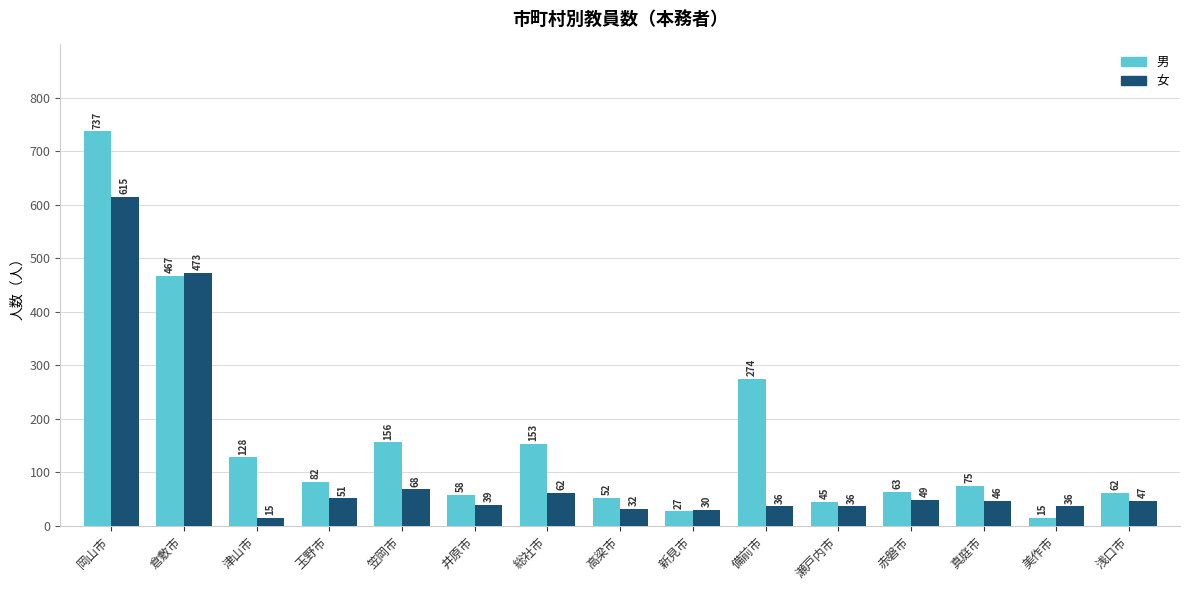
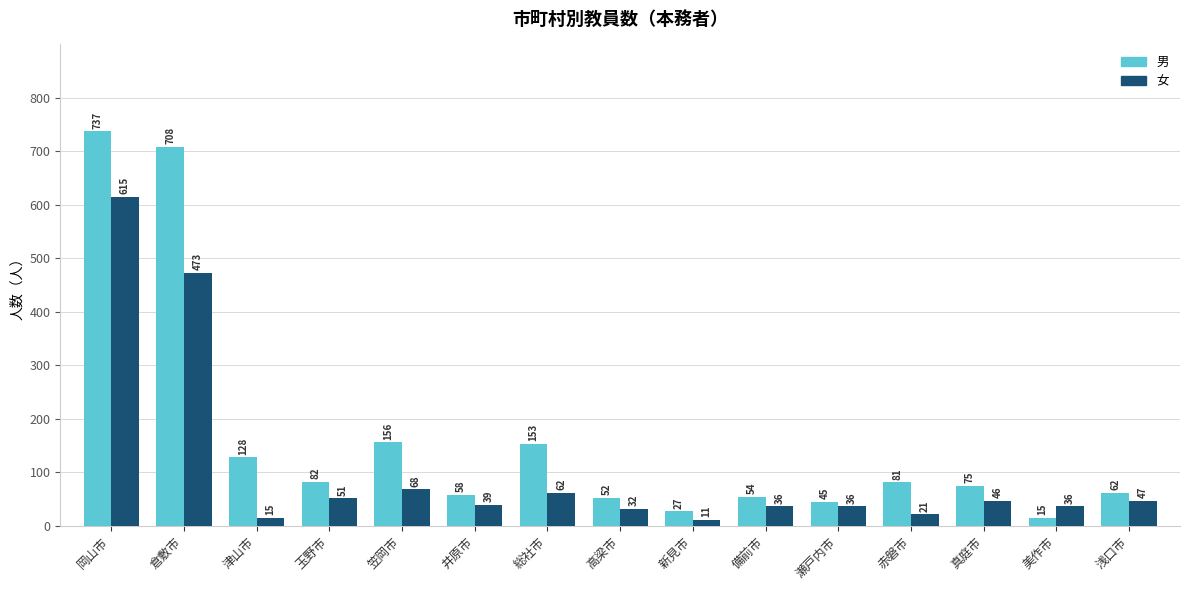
  {
    "男": {
      "岡山市": 737,
-     "倉敷市": 467,
+     "倉敷市": 708,
      "津山市": 128,
      "玉野市": 82,
      "笠岡市": 156,
      "井原市": 58,
      "総社市": 153,
      "高梁市": 52,
      "新見市": 27,
-     "備前市": 274,
+     "備前市": 54,
      "瀬戸内市": 45,
-     "赤磐市": 63,
+     "赤磐市": 81,
      "真庭市": 75,
      "美作市": 15,
      "浅口市": 62
    },
    "女": {
      "岡山市": 615,
      "倉敷市": 473,
      "津山市": 15,
      "玉野市": 51,
      "笠岡市": 68,
      "井原市": 39,
      "総社市": 62,
      "高梁市": 32,
-     "新見市": 30,
+     "新見市": 11,
      "備前市": 36,
      "瀬戸内市": 36,
-     "赤磐市": 49,
+     "赤磐市": 21,
      "真庭市": 46,
      "美作市": 36,
      "浅口市": 47
    }
  }
